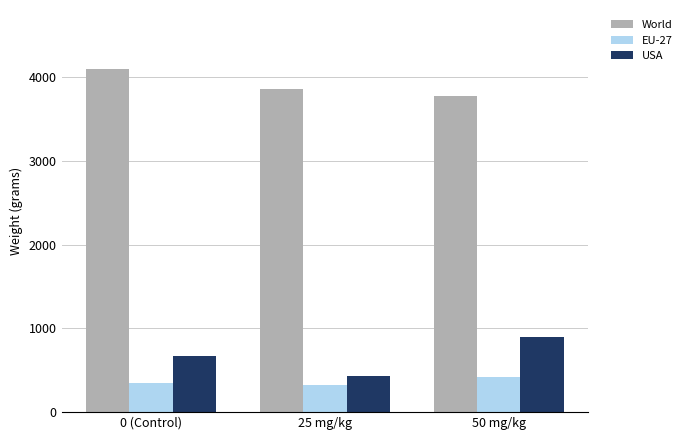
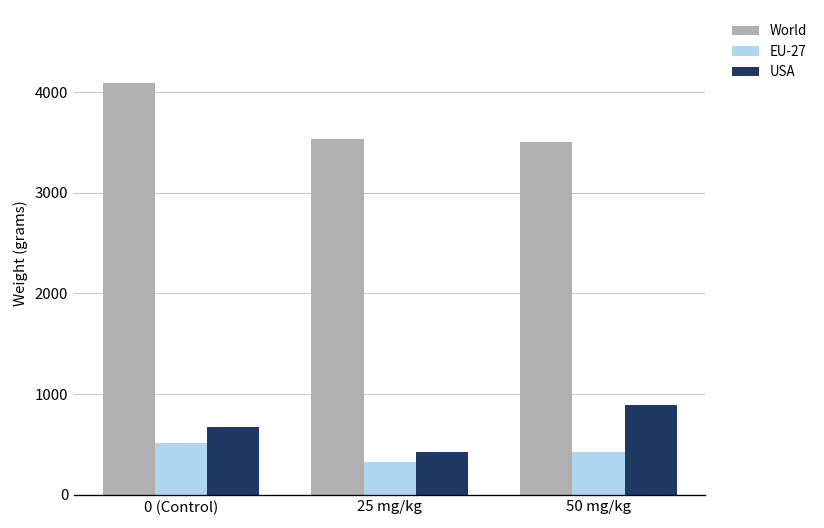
  {
    "World": {
      "0 (Control)": 4100,
-     "25 mg/kg": 3900,
-     "50 mg/kg": 3800
+     "25 mg/kg": 3500,
+     "50 mg/kg": 3500
    },
    "EU-27": {
-     "0 (Control)": 300,
+     "0 (Control)": 500,
      "25 mg/kg": 300,
      "50 mg/kg": 400
    },
    "USA": {
      "0 (Control)": 700,
      "25 mg/kg": 400,
      "50 mg/kg": 900
    }
  }
